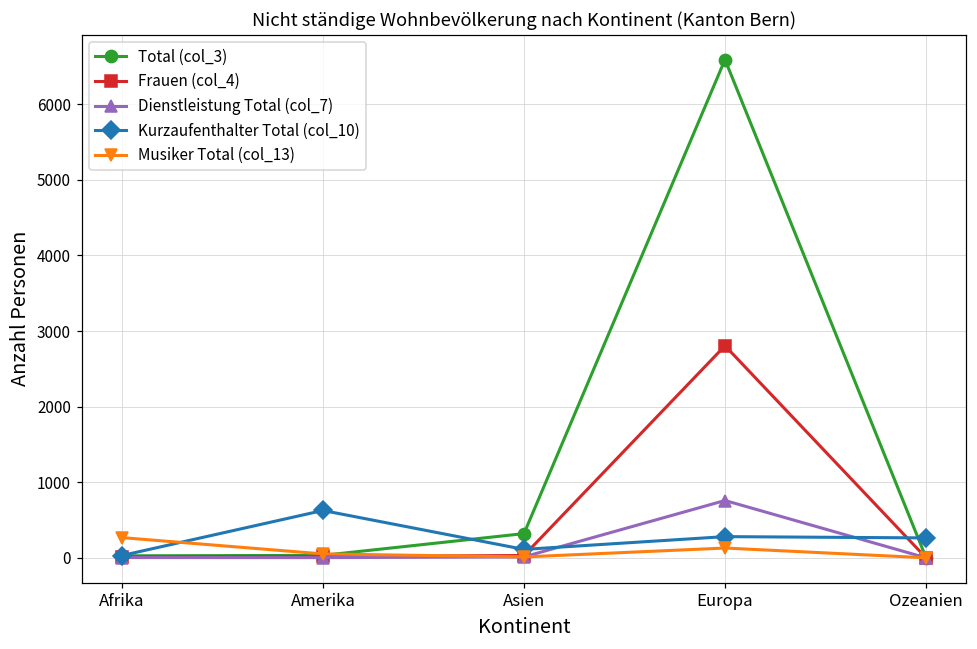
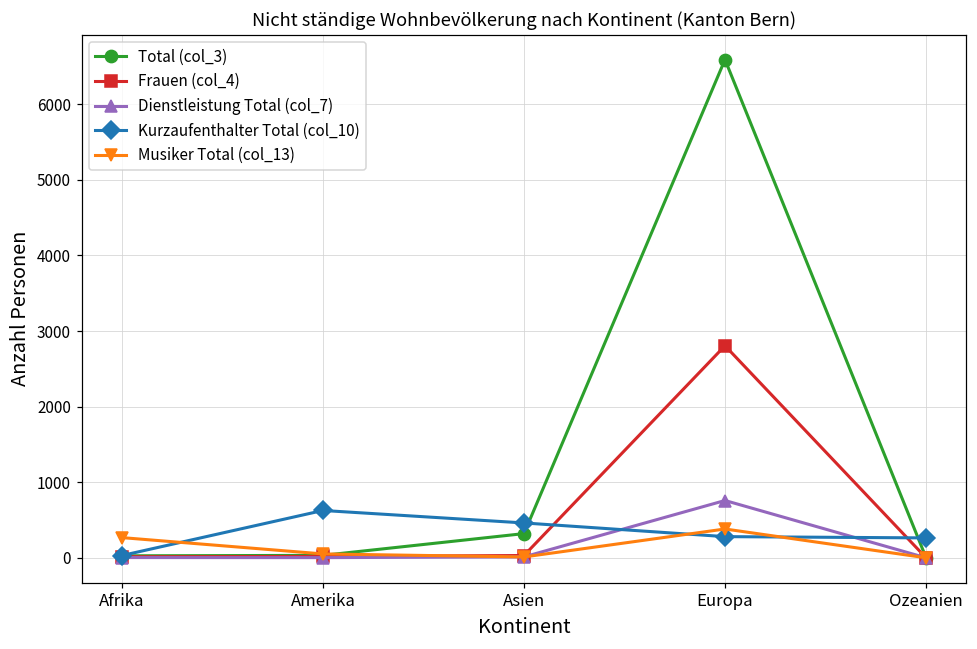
  {
    "Total (col_3)": {
      "Asien": 300,
      "Europa": 6600
    },
    "Frauen (col_4)": {
      "Europa": 2800
    },
    "Dienstleistung Total (col_7)": {
      "Europa": 800
    },
    "Kurzaufenthalter Total (col_10)": {
      "Amerika": 600,
-     "Asien": 100,
+     "Asien": 500,
      "Europa": 300,
      "Ozeanien": 300
    },
    "Musiker Total (col_13)": {
      "Afrika": 300,
-     "Europa": 100
+     "Europa": 400
    }
  }
